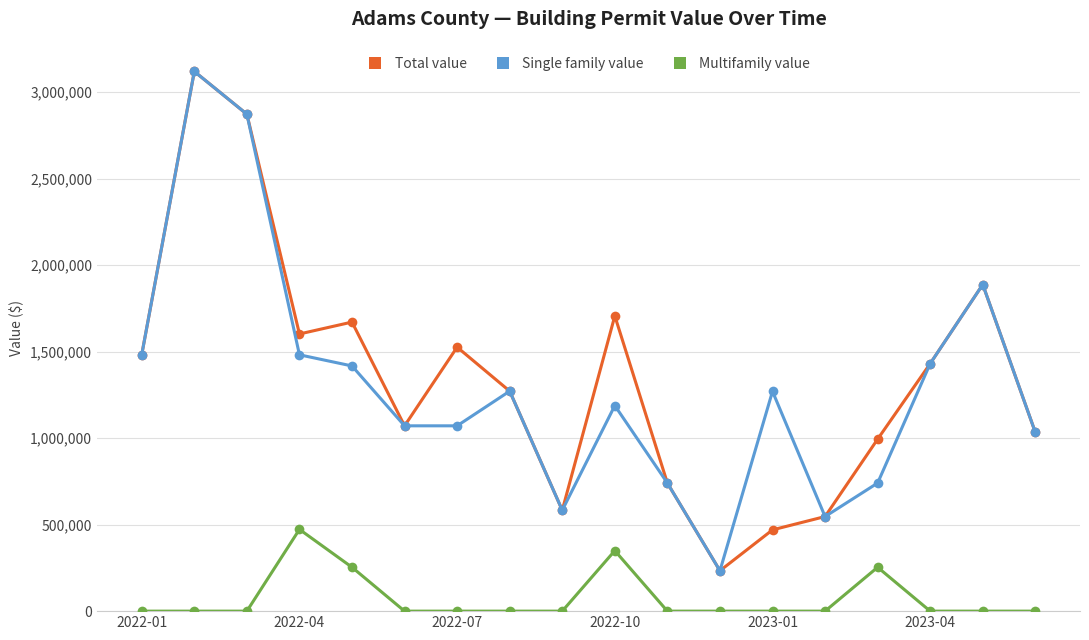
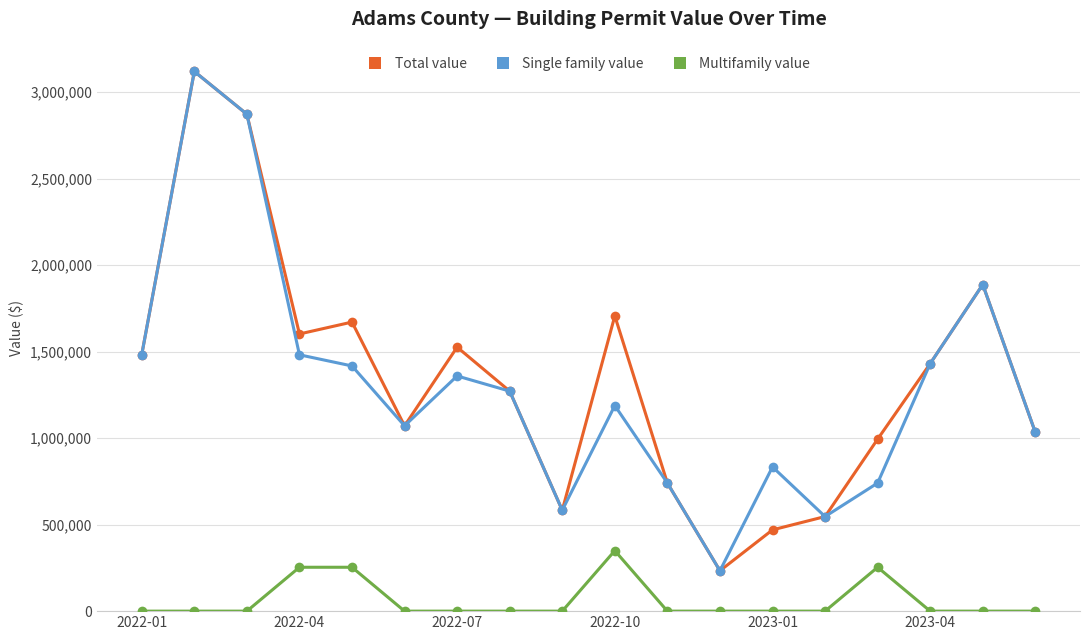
  {
    "Total value": {
      "2022-04": "1,600,000",
      "2022-07": "1,530,000",
      "2022-10": "1,710,000",
      "2023-01": "470,000"
    },
    "Single family value": {
      "2022-04": "1,480,000",
-     "2022-07": "1,070,000",
+     "2022-07": "1,360,000",
      "2022-10": "1,190,000",
-     "2023-01": "1,270,000"
+     "2023-01": "830,000"
    },
    "Multifamily value": {
      "2022-01": "0",
-     "2022-04": "470,000",
+     "2022-04": "250,000",
      "2022-07": "0",
      "2022-10": "350,000",
      "2023-01": "0",
      "2023-04": "0"
    }
  }
